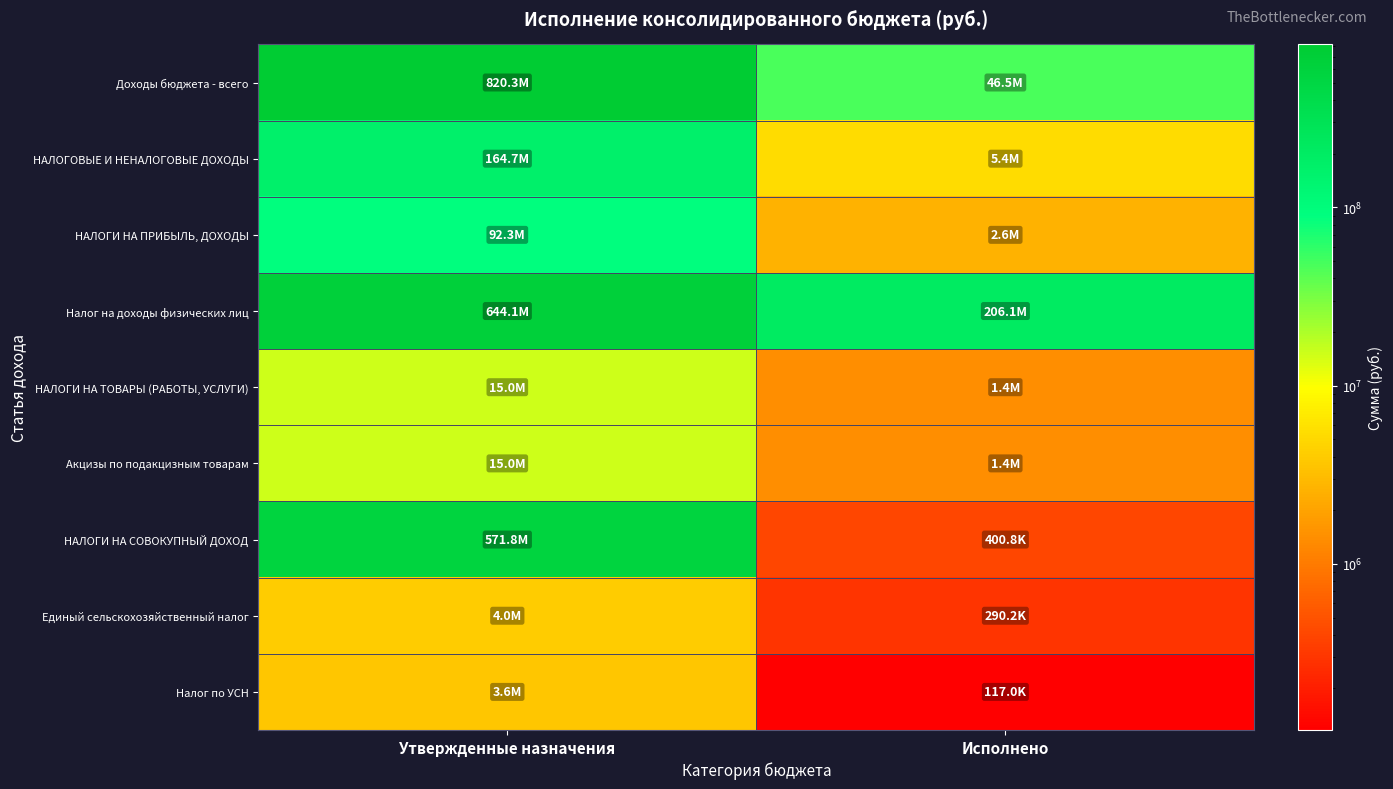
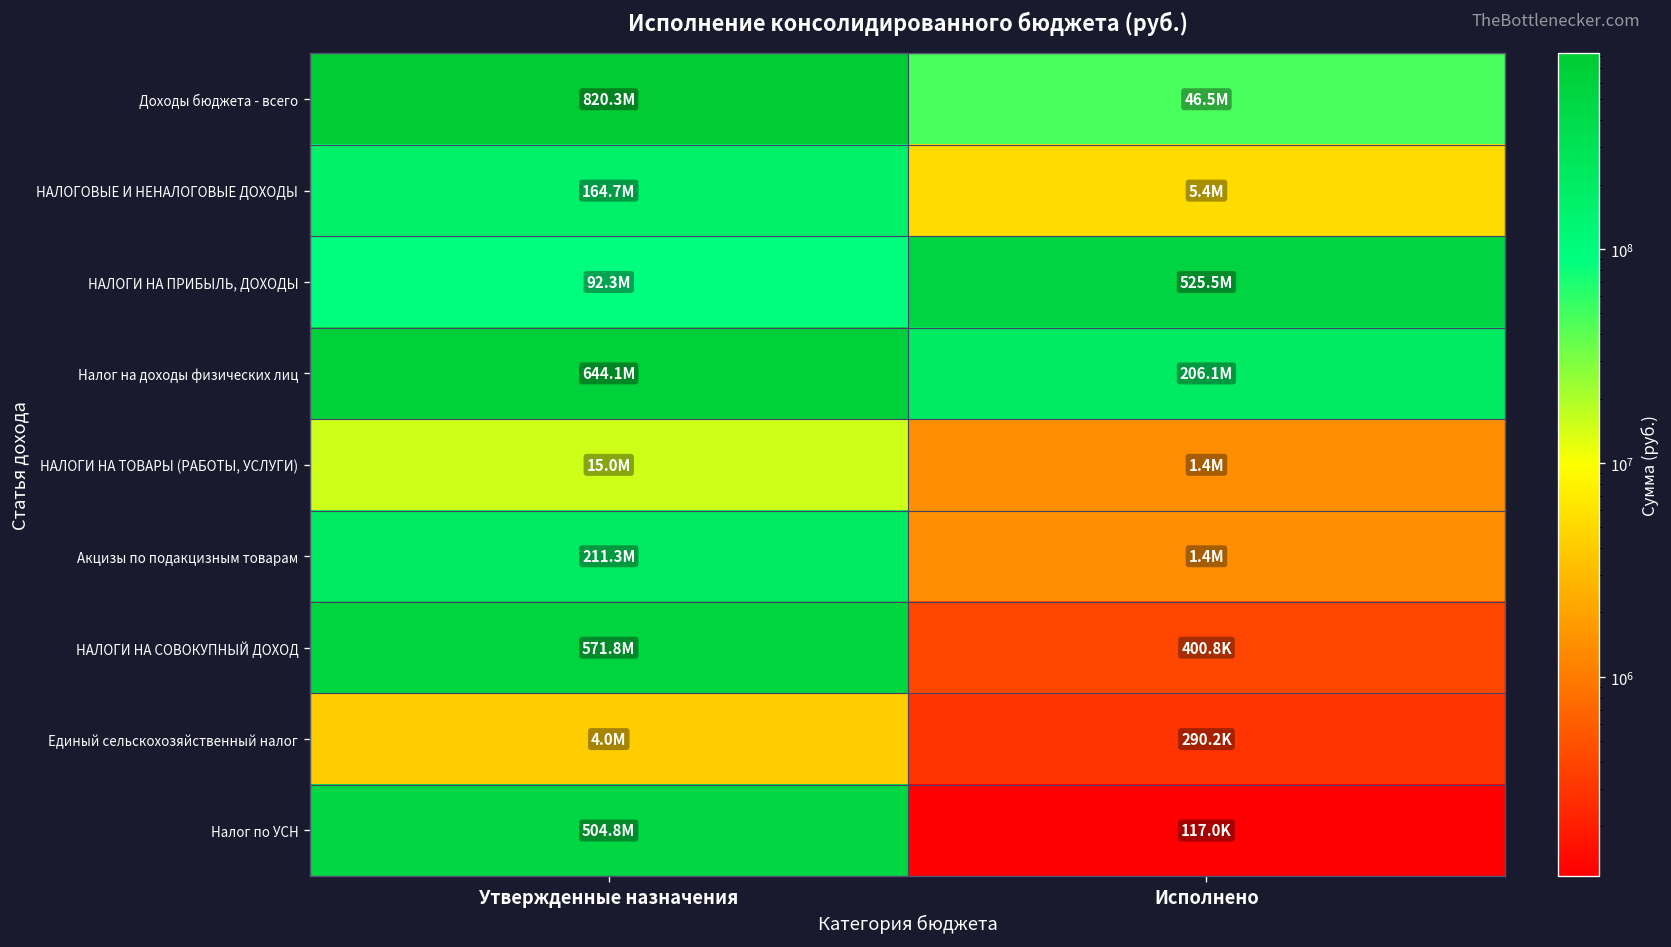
  {
    "НАЛОГИ НА ПРИБЫЛЬ, ДОХОДЫ": {
-     "Исполнено": "2.6M"
+     "Исполнено": "525.5M"
    },
    "Акцизы по подакцизным товарам": {
-     "Утвержденные назначения": "15.0M"
+     "Утвержденные назначения": "211.3M"
    },
    "Налог по УСН": {
-     "Утвержденные назначения": "3.6M"
+     "Утвержденные назначения": "504.8M"
    }
  }
